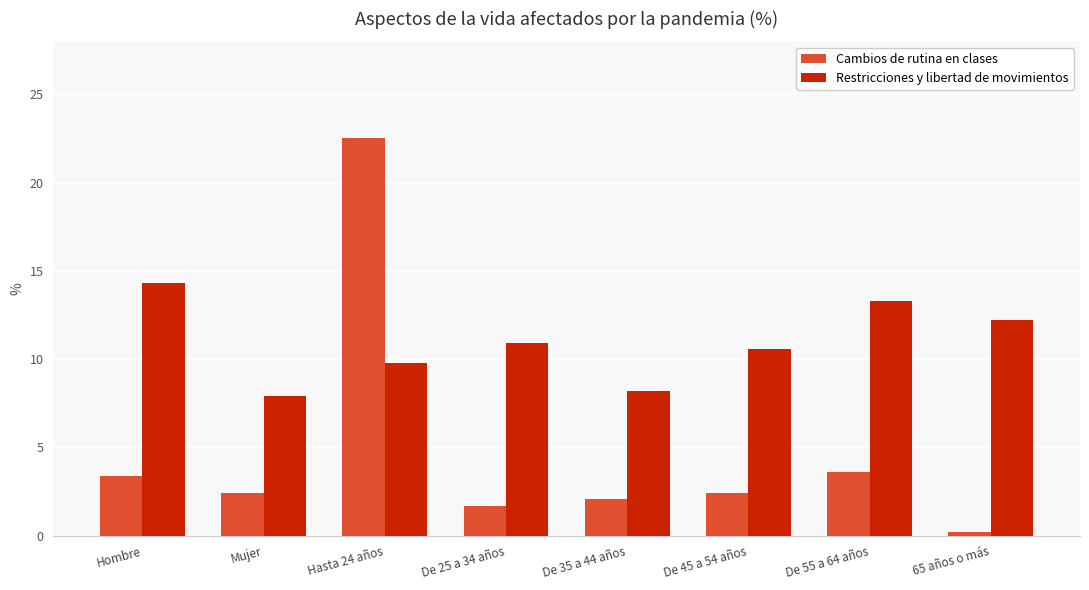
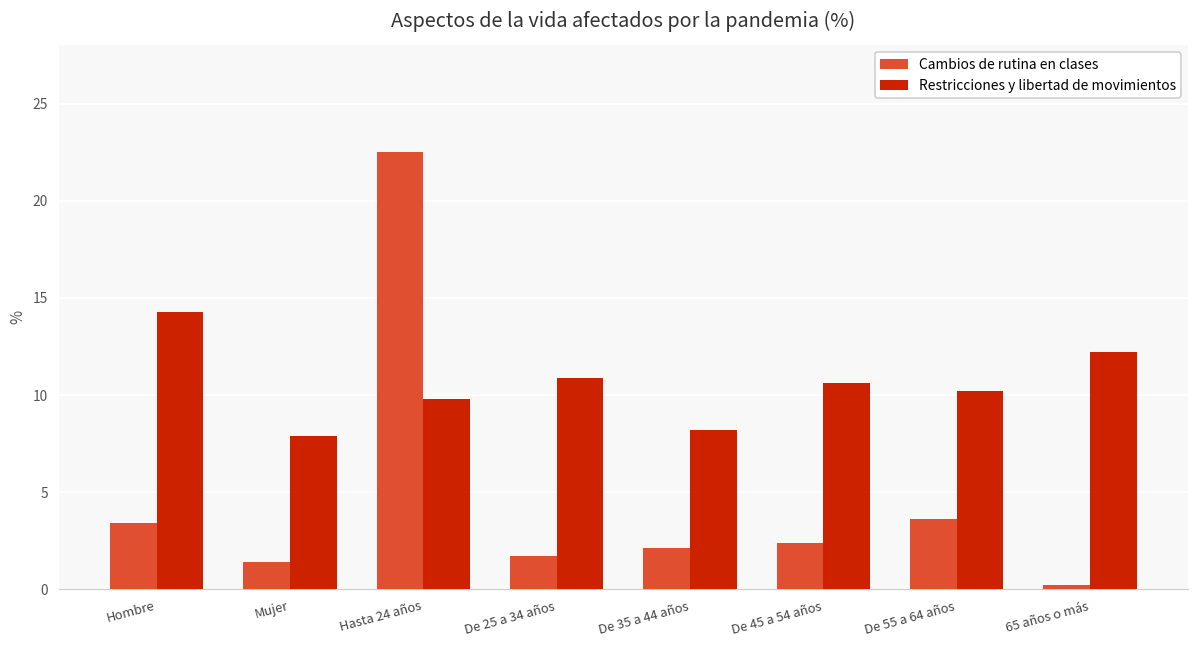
  {
    "Cambios de rutina en clases": {
      "Hombre": 3.4,
-     "Mujer": 2.4,
+     "Mujer": 1.4,
      "Hasta 24 años": 22.5,
      "De 25 a 34 años": 1.7,
      "De 35 a 44 años": 2.1,
      "De 45 a 54 años": 2.4,
      "De 55 a 64 años": 3.6,
      "65 años o más": 0.2
    },
    "Restricciones y libertad de movimientos": {
      "Hombre": 14.3,
      "Mujer": 7.9,
      "Hasta 24 años": 9.8,
      "De 25 a 34 años": 10.9,
      "De 35 a 44 años": 8.2,
      "De 45 a 54 años": 10.6,
-     "De 55 a 64 años": 13.3,
+     "De 55 a 64 años": 10.2,
      "65 años o más": 12.2
    }
  }
